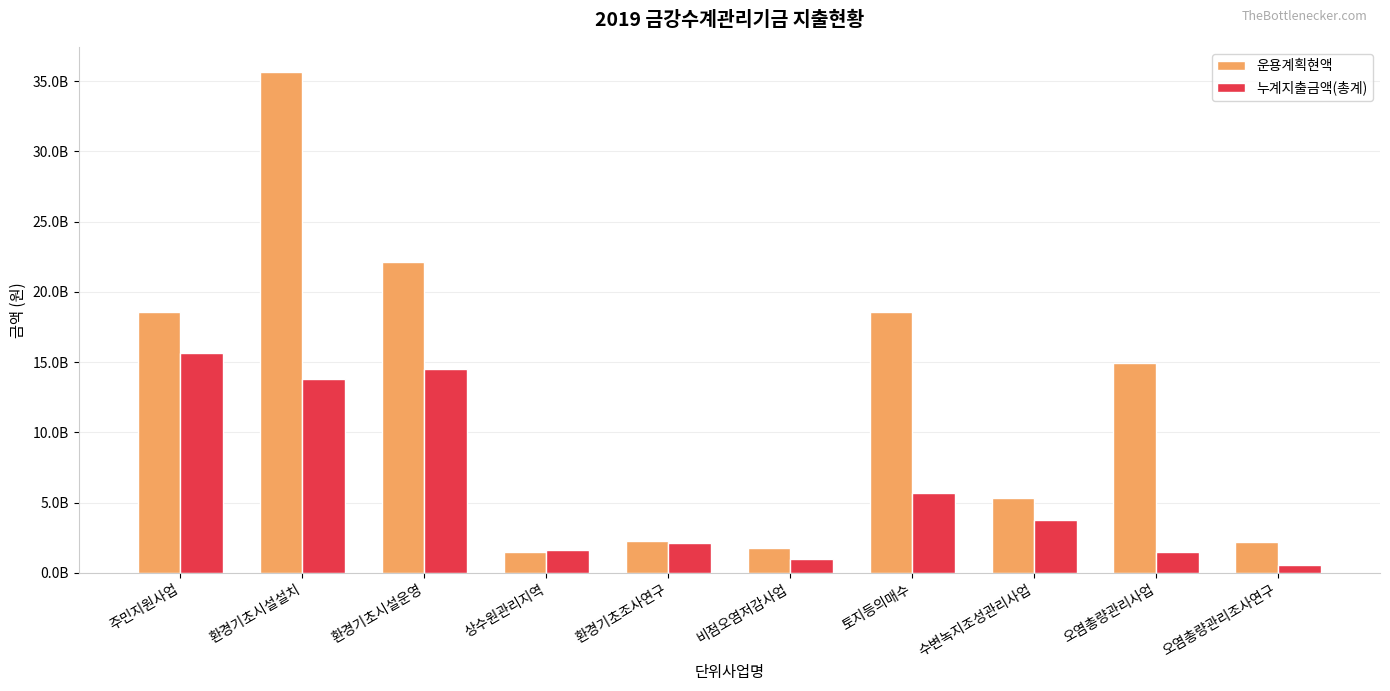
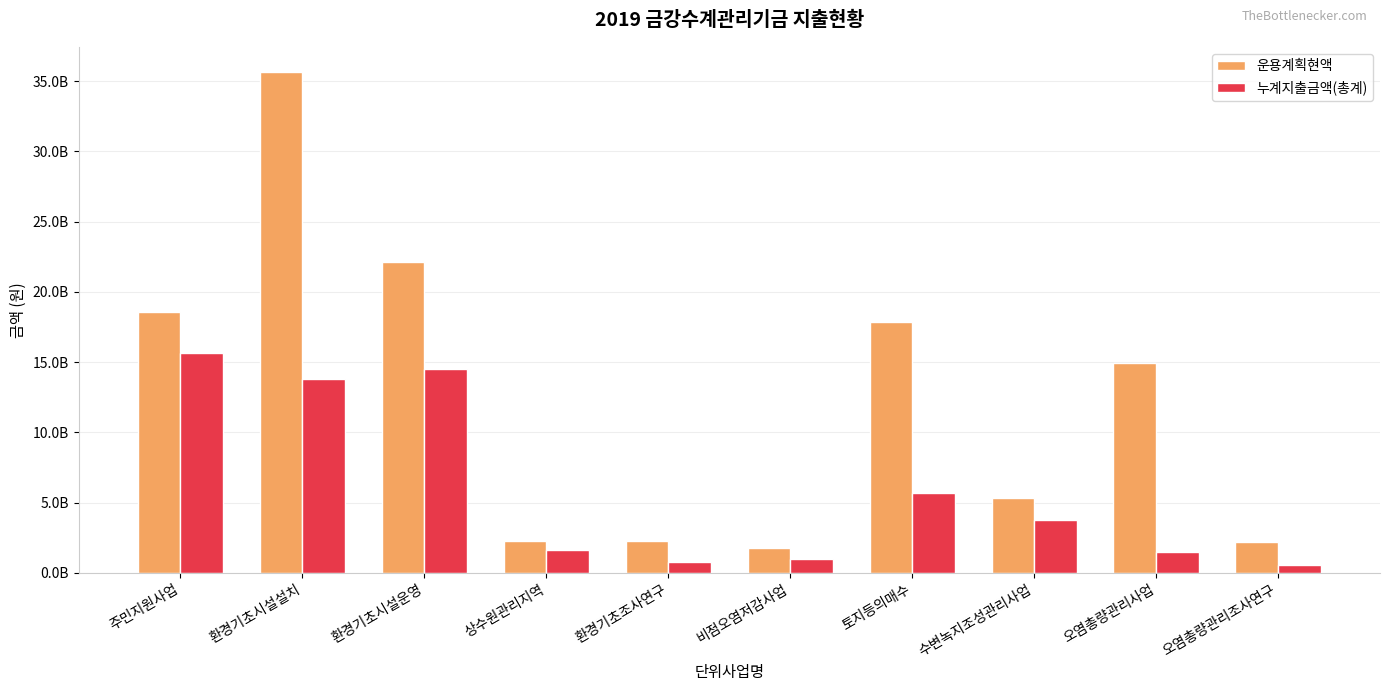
  {
    "운용계획현액": {
      "주민지원사업": 18600000000,
      "환경기초시설설치": 35600000000,
      "환경기초시설운영": 22100000000,
-     "상수원관리지역": 1500000000,
+     "상수원관리지역": 2300000000,
      "환경기초조사연구": 2300000000,
      "비점오염저감사업": 1700000000,
-     "토지등의매수": 18500000000,
+     "토지등의매수": 17900000000,
      "수변녹지조성관리사업": 5300000000,
      "오염총량관리사업": 14900000000,
      "오염총량관리조사연구": 2200000000
    },
    "누계지출금액(총계)": {
      "주민지원사업": 15600000000,
      "환경기초시설설치": 13800000000,
      "환경기초시설운영": 14500000000,
      "상수원관리지역": 1600000000,
-     "환경기초조사연구": 2100000000,
+     "환경기초조사연구": 800000000,
      "비점오염저감사업": 1000000000,
      "토지등의매수": 5700000000,
      "수변녹지조성관리사업": 3700000000,
      "오염총량관리사업": 1500000000,
      "오염총량관리조사연구": 600000000
    }
  }
